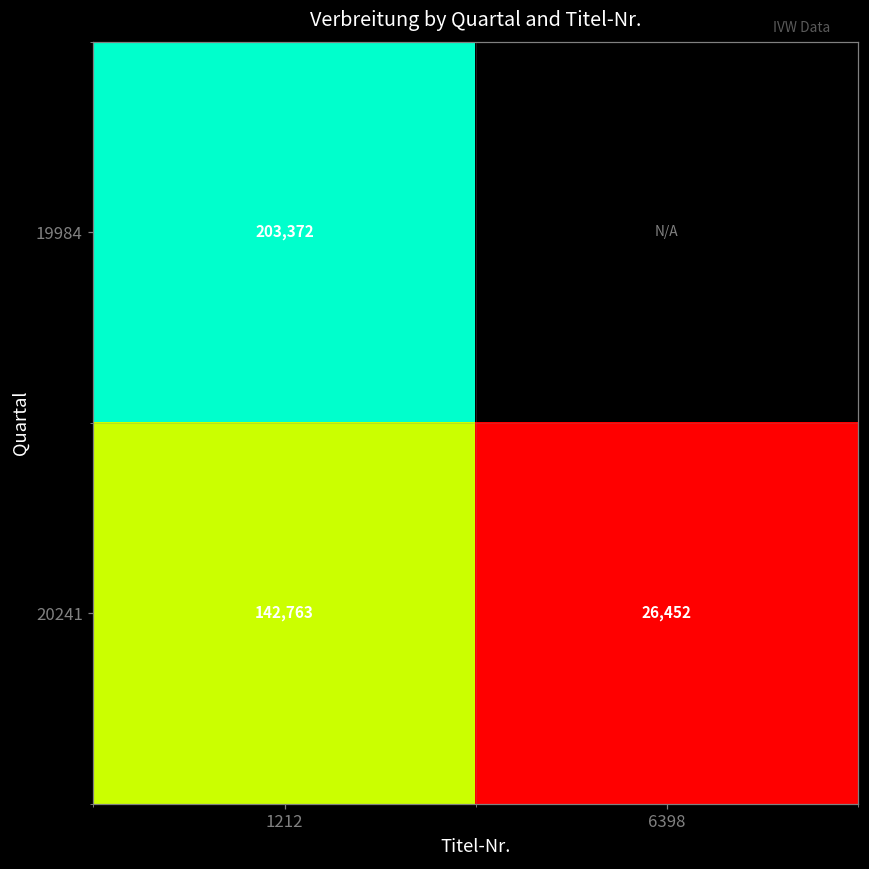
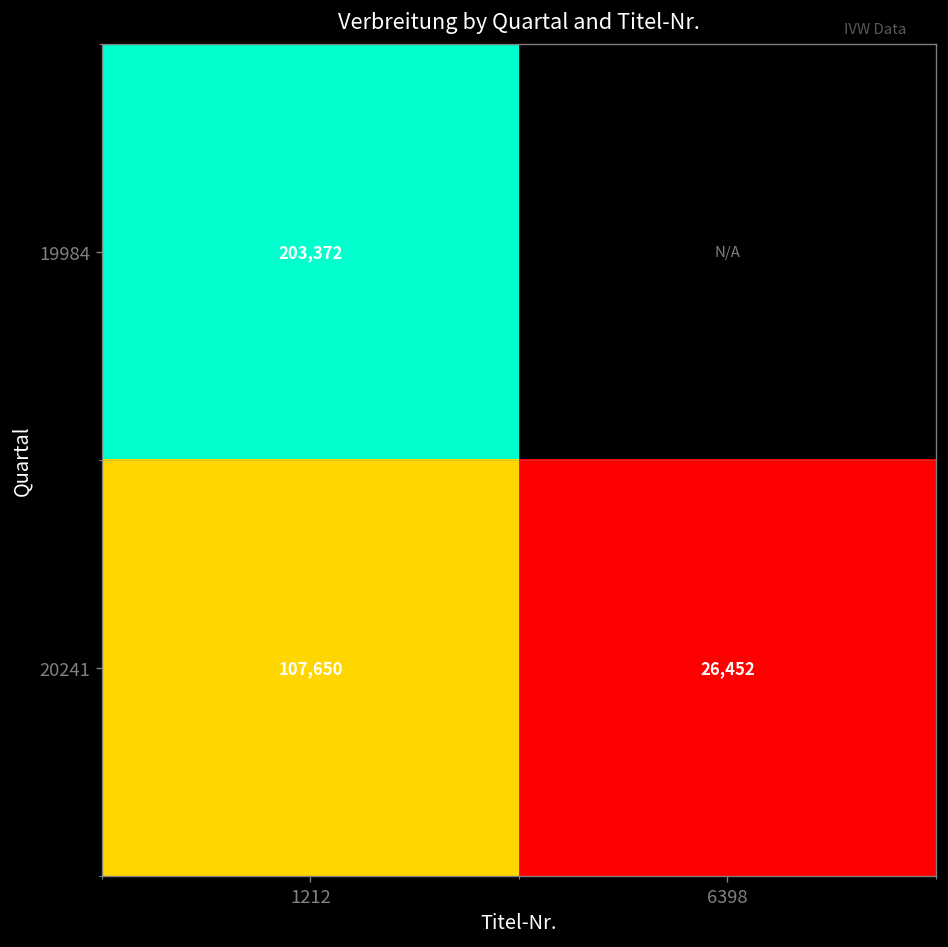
  {
    "19984": {
      "1212": "203,372"
    },
    "20241": {
-     "1212": "142,763",
+     "1212": "107,650",
      "6398": "26,452"
    }
  }
